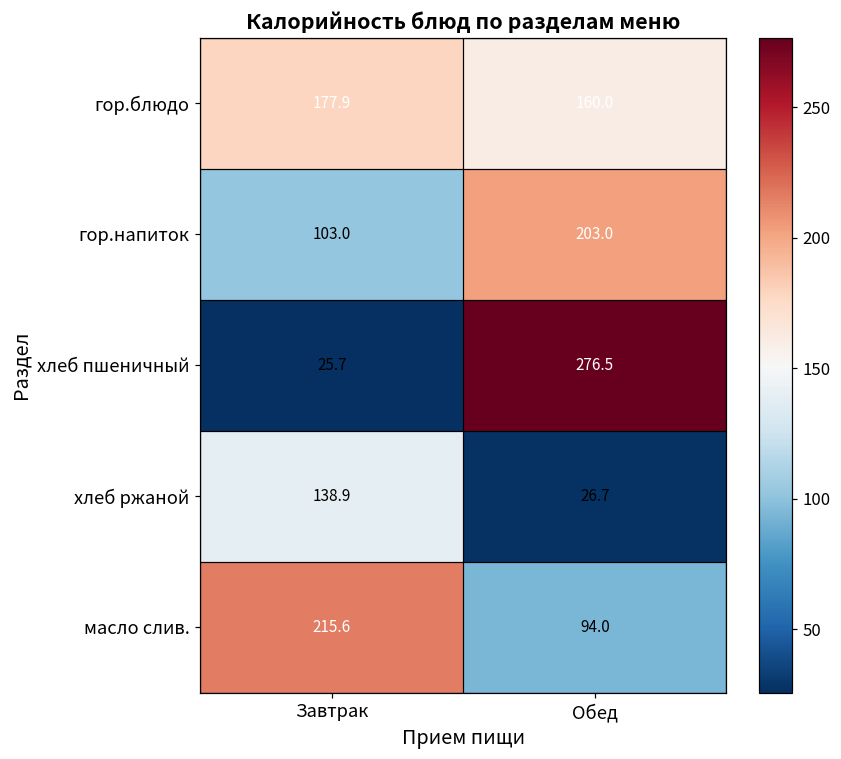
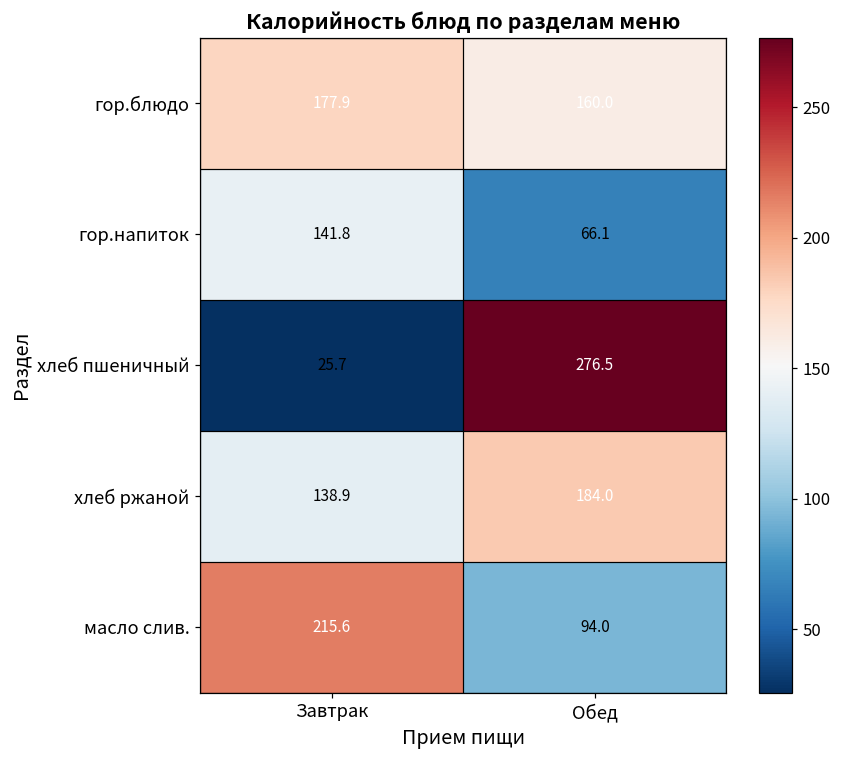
  {
    "гор.блюдо": {
      "Завтрак": 177.9
    },
    "гор.напиток": {
-     "Завтрак": 103.0,
-     "Обед": 203.0
+     "Завтрак": 141.8,
+     "Обед": 66.1
    },
    "хлеб пшеничный": {
      "Завтрак": 25.7,
      "Обед": 276.5
    },
    "хлеб ржаной": {
      "Завтрак": 138.9,
-     "Обед": 26.7
+     "Обед": 184.0
    },
    "масло слив.": {
      "Завтрак": 215.6,
      "Обед": 94.0
    }
  }
